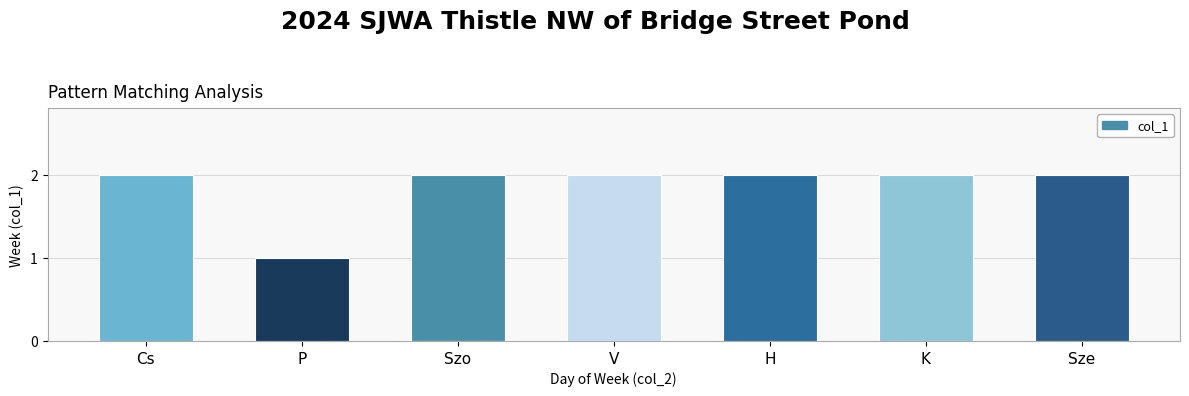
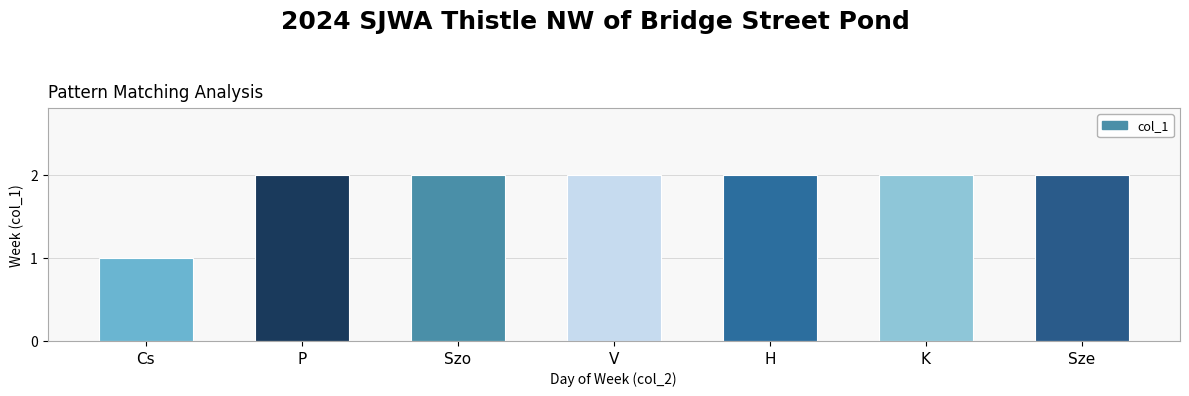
  {
-   "Cs": 2,
-   "P": 1,
+   "Cs": 1,
+   "P": 2,
    "Szo": 2,
    "V": 2,
    "H": 2,
    "K": 2,
    "Sze": 2
  }
